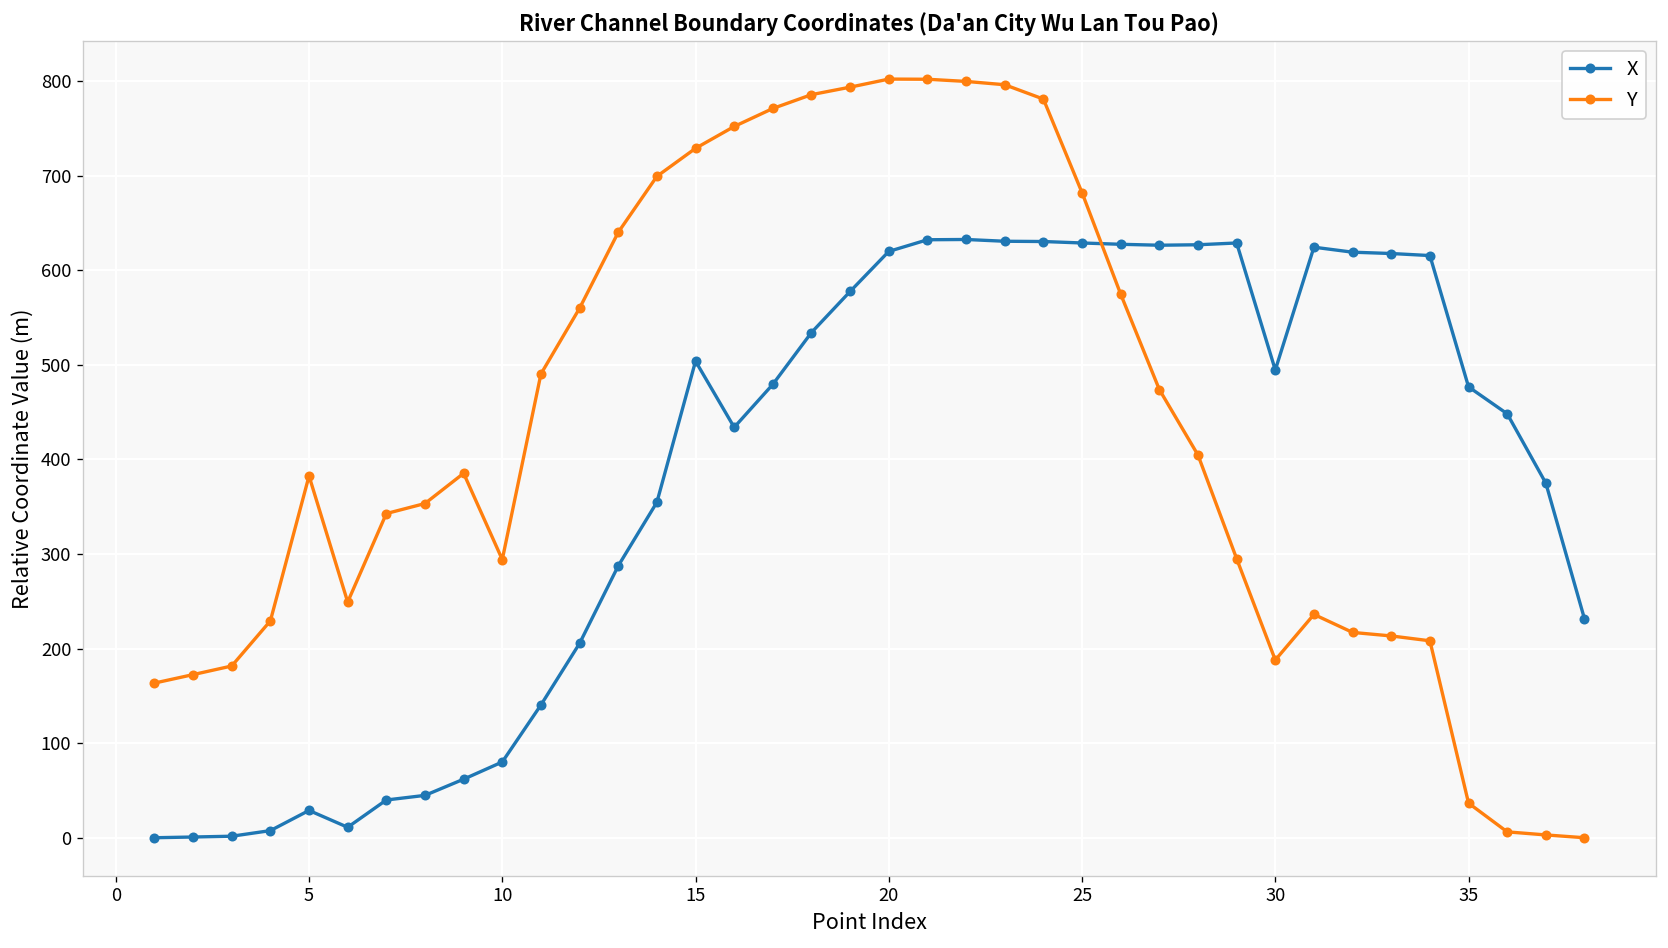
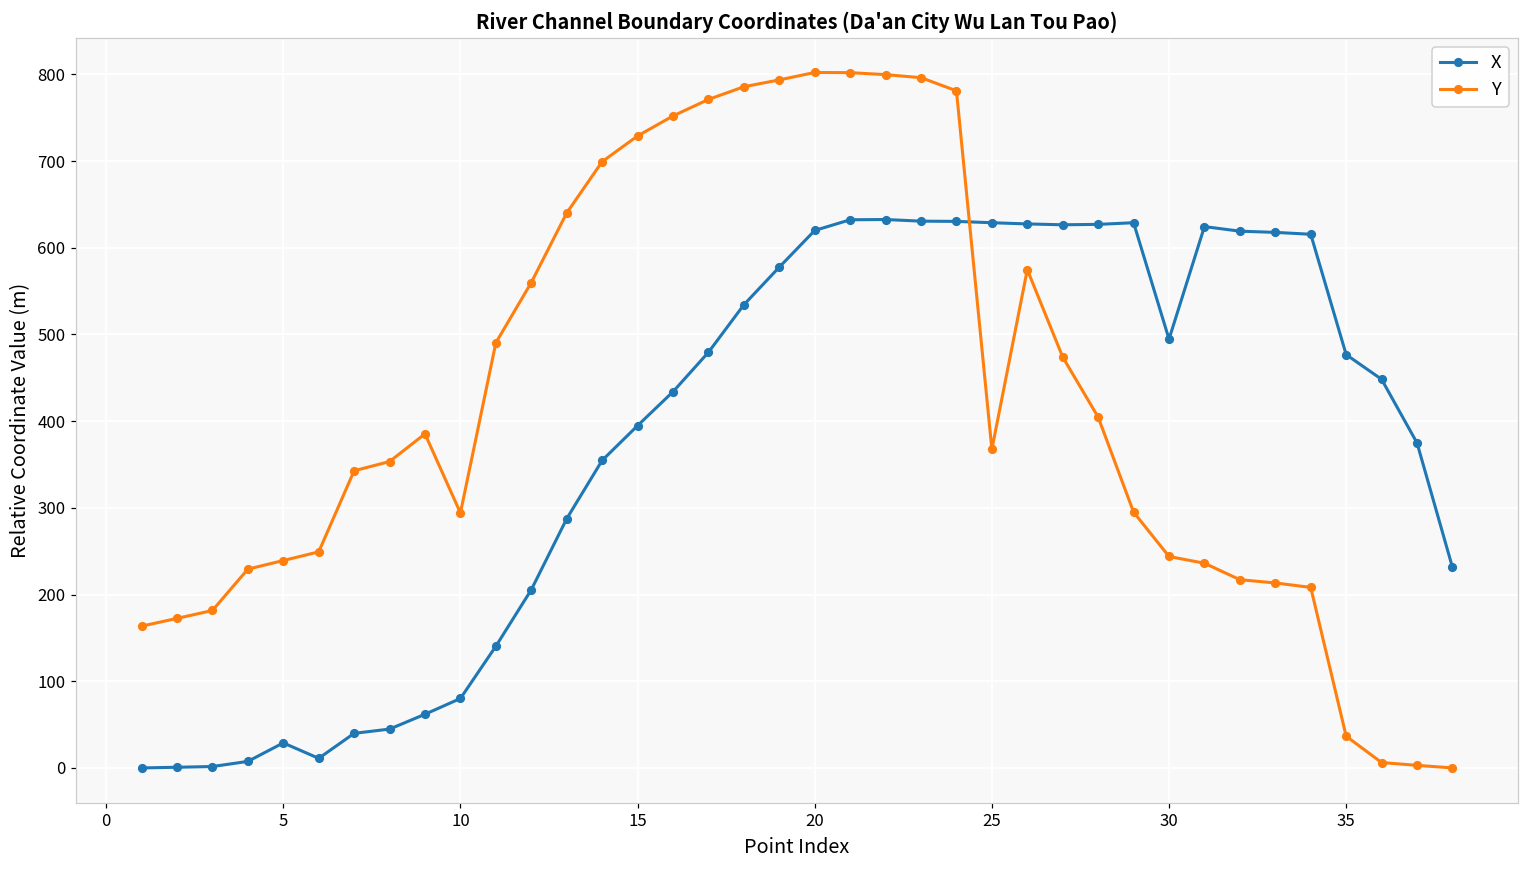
  {
    "X": {
      "5": 30,
      "10": 80,
-     "15": 500,
+     "15": 390,
      "20": 620,
      "25": 630,
      "30": 490,
      "35": 480
    },
    "Y": {
-     "5": 380,
+     "5": 240,
      "10": 290,
      "15": 730,
      "20": 800,
-     "25": 680,
-     "30": 190,
+     "25": 370,
+     "30": 240,
      "35": 40
    }
  }
